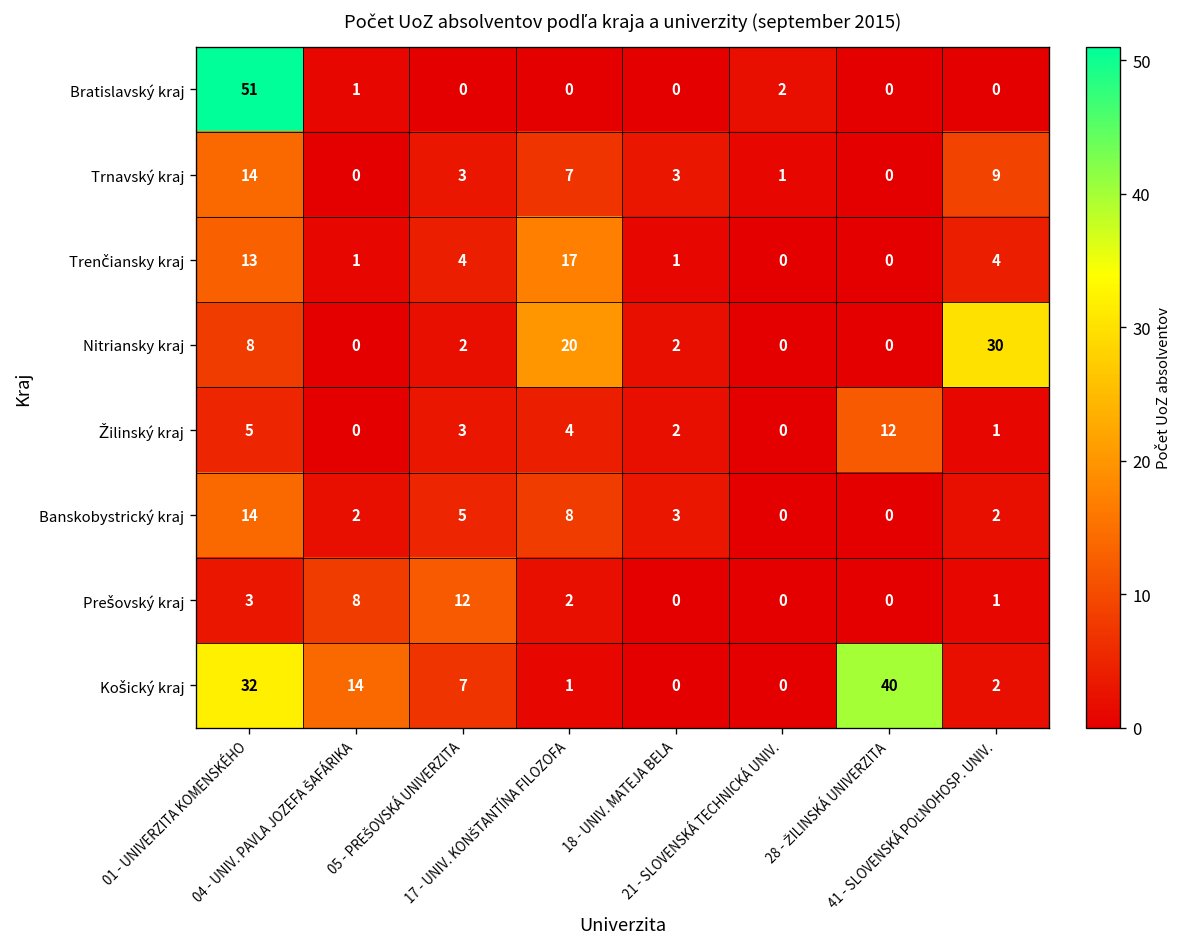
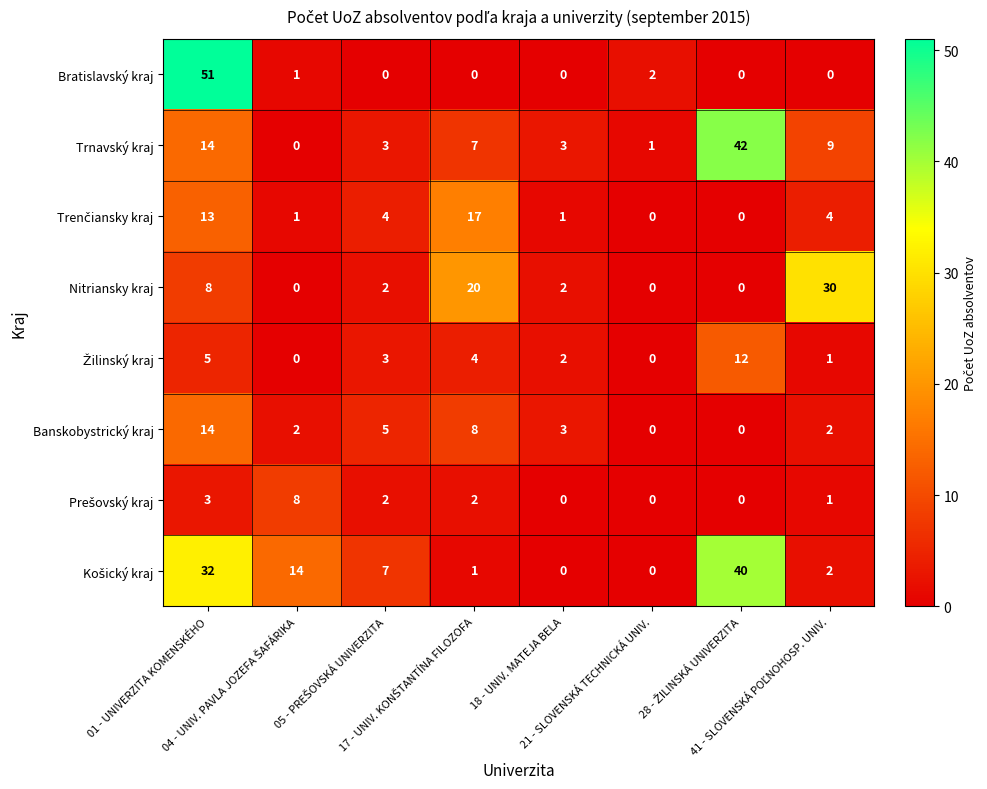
  {
    "Bratislavský kraj": {
      "01 - UNIVERZITA KOMENSKÉHO": 51,
      "04 - UNIV. PAVLA JOZEFA ŠAFÁRIKA": 1,
      "05 - PREŠOVSKÁ UNIVERZITA": 0,
      "17 - UNIV. KONŠTANTÍNA FILOZOFA": 0,
      "18 - UNIV. MATEJA BELA": 0,
      "21 - SLOVENSKÁ TECHNICKÁ UNIV.": 2,
      "28 - ŽILINSKÁ UNIVERZITA": 0,
      "41 - SLOVENSKÁ POĽNOHOSP. UNIV.": 0
    },
    "Trnavský kraj": {
      "01 - UNIVERZITA KOMENSKÉHO": 14,
      "04 - UNIV. PAVLA JOZEFA ŠAFÁRIKA": 0,
      "05 - PREŠOVSKÁ UNIVERZITA": 3,
      "17 - UNIV. KONŠTANTÍNA FILOZOFA": 7,
      "18 - UNIV. MATEJA BELA": 3,
      "21 - SLOVENSKÁ TECHNICKÁ UNIV.": 1,
-     "28 - ŽILINSKÁ UNIVERZITA": 0,
+     "28 - ŽILINSKÁ UNIVERZITA": 42,
      "41 - SLOVENSKÁ POĽNOHOSP. UNIV.": 9
    },
    "Trenčiansky kraj": {
      "01 - UNIVERZITA KOMENSKÉHO": 13,
      "04 - UNIV. PAVLA JOZEFA ŠAFÁRIKA": 1,
      "05 - PREŠOVSKÁ UNIVERZITA": 4,
      "17 - UNIV. KONŠTANTÍNA FILOZOFA": 17,
      "18 - UNIV. MATEJA BELA": 1,
      "21 - SLOVENSKÁ TECHNICKÁ UNIV.": 0,
      "28 - ŽILINSKÁ UNIVERZITA": 0,
      "41 - SLOVENSKÁ POĽNOHOSP. UNIV.": 4
    },
    "Nitriansky kraj": {
      "01 - UNIVERZITA KOMENSKÉHO": 8,
      "04 - UNIV. PAVLA JOZEFA ŠAFÁRIKA": 0,
      "05 - PREŠOVSKÁ UNIVERZITA": 2,
      "17 - UNIV. KONŠTANTÍNA FILOZOFA": 20,
      "18 - UNIV. MATEJA BELA": 2,
      "21 - SLOVENSKÁ TECHNICKÁ UNIV.": 0,
      "28 - ŽILINSKÁ UNIVERZITA": 0,
      "41 - SLOVENSKÁ POĽNOHOSP. UNIV.": 30
    },
    "Žilinský kraj": {
      "01 - UNIVERZITA KOMENSKÉHO": 5,
      "04 - UNIV. PAVLA JOZEFA ŠAFÁRIKA": 0,
      "05 - PREŠOVSKÁ UNIVERZITA": 3,
      "17 - UNIV. KONŠTANTÍNA FILOZOFA": 4,
      "18 - UNIV. MATEJA BELA": 2,
      "21 - SLOVENSKÁ TECHNICKÁ UNIV.": 0,
      "28 - ŽILINSKÁ UNIVERZITA": 12,
      "41 - SLOVENSKÁ POĽNOHOSP. UNIV.": 1
    },
    "Banskobystrický kraj": {
      "01 - UNIVERZITA KOMENSKÉHO": 14,
      "04 - UNIV. PAVLA JOZEFA ŠAFÁRIKA": 2,
      "05 - PREŠOVSKÁ UNIVERZITA": 5,
      "17 - UNIV. KONŠTANTÍNA FILOZOFA": 8,
      "18 - UNIV. MATEJA BELA": 3,
      "21 - SLOVENSKÁ TECHNICKÁ UNIV.": 0,
      "28 - ŽILINSKÁ UNIVERZITA": 0,
      "41 - SLOVENSKÁ POĽNOHOSP. UNIV.": 2
    },
    "Prešovský kraj": {
      "01 - UNIVERZITA KOMENSKÉHO": 3,
      "04 - UNIV. PAVLA JOZEFA ŠAFÁRIKA": 8,
-     "05 - PREŠOVSKÁ UNIVERZITA": 12,
+     "05 - PREŠOVSKÁ UNIVERZITA": 2,
      "17 - UNIV. KONŠTANTÍNA FILOZOFA": 2,
      "18 - UNIV. MATEJA BELA": 0,
      "21 - SLOVENSKÁ TECHNICKÁ UNIV.": 0,
      "28 - ŽILINSKÁ UNIVERZITA": 0,
      "41 - SLOVENSKÁ POĽNOHOSP. UNIV.": 1
    },
    "Košický kraj": {
      "01 - UNIVERZITA KOMENSKÉHO": 32,
      "04 - UNIV. PAVLA JOZEFA ŠAFÁRIKA": 14,
      "05 - PREŠOVSKÁ UNIVERZITA": 7,
      "17 - UNIV. KONŠTANTÍNA FILOZOFA": 1,
      "18 - UNIV. MATEJA BELA": 0,
      "21 - SLOVENSKÁ TECHNICKÁ UNIV.": 0,
      "28 - ŽILINSKÁ UNIVERZITA": 40,
      "41 - SLOVENSKÁ POĽNOHOSP. UNIV.": 2
    }
  }
